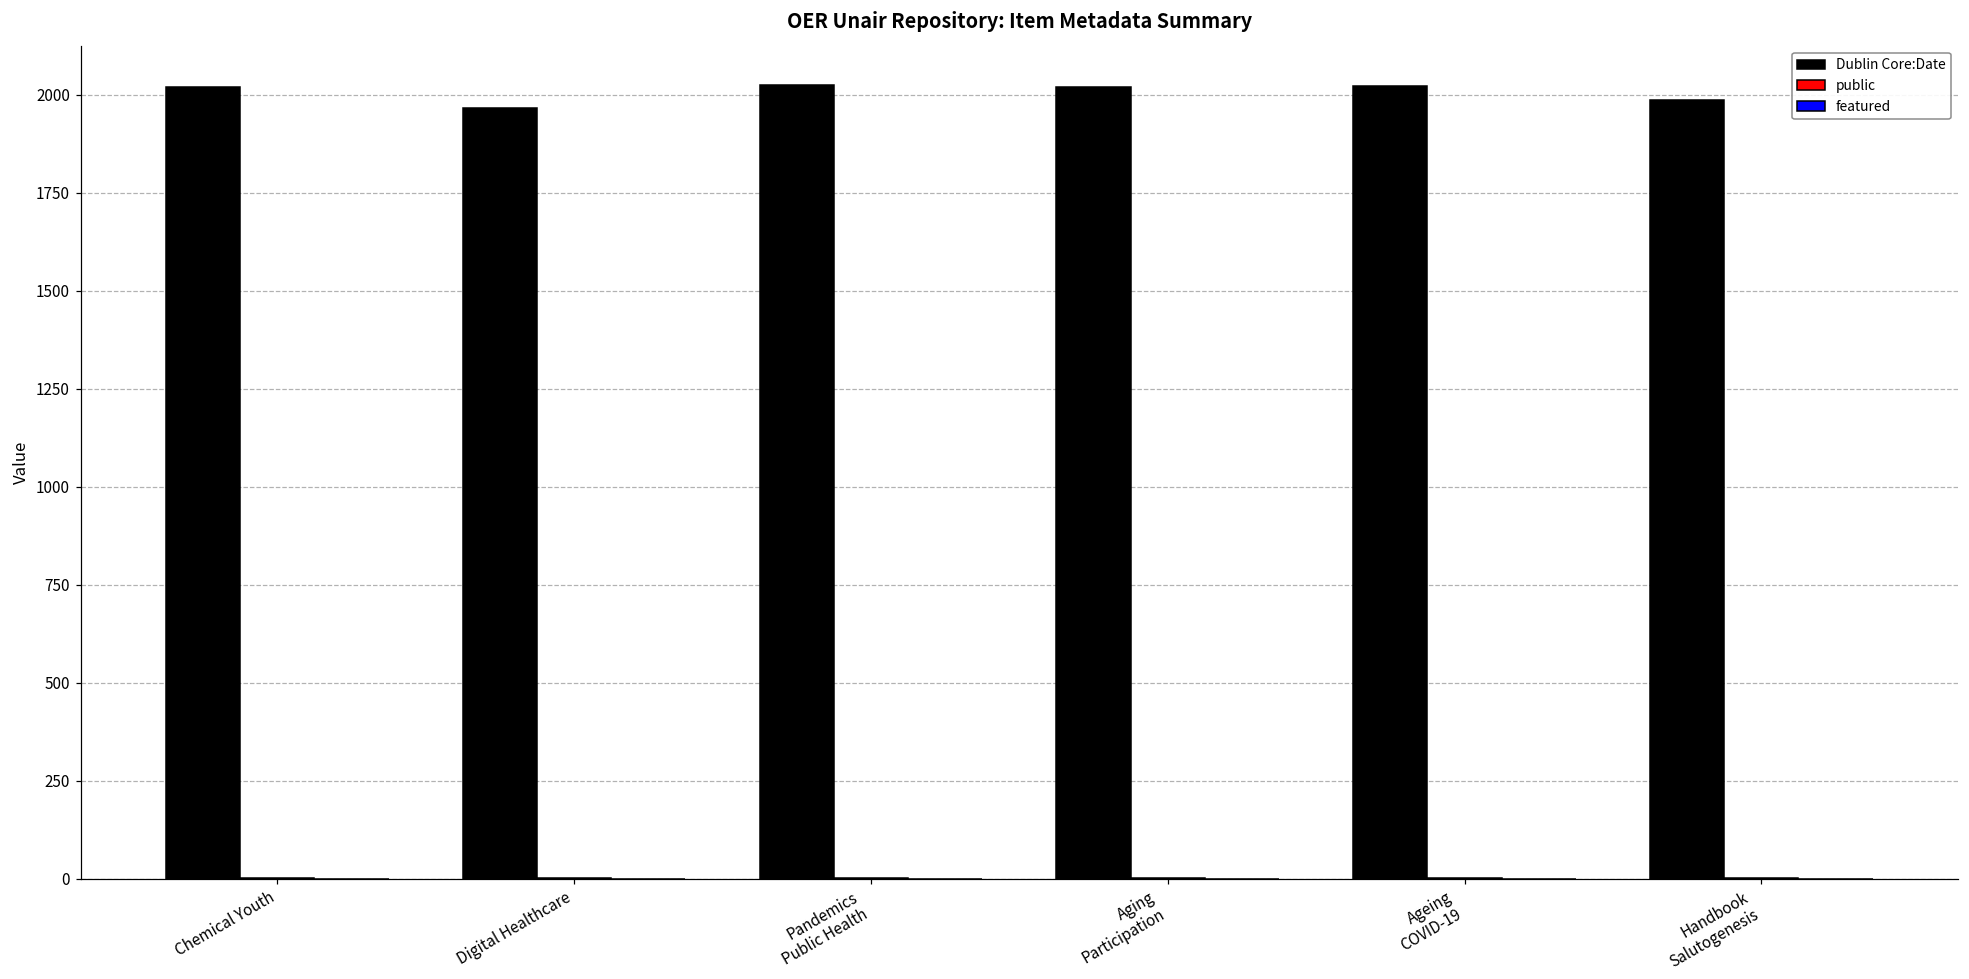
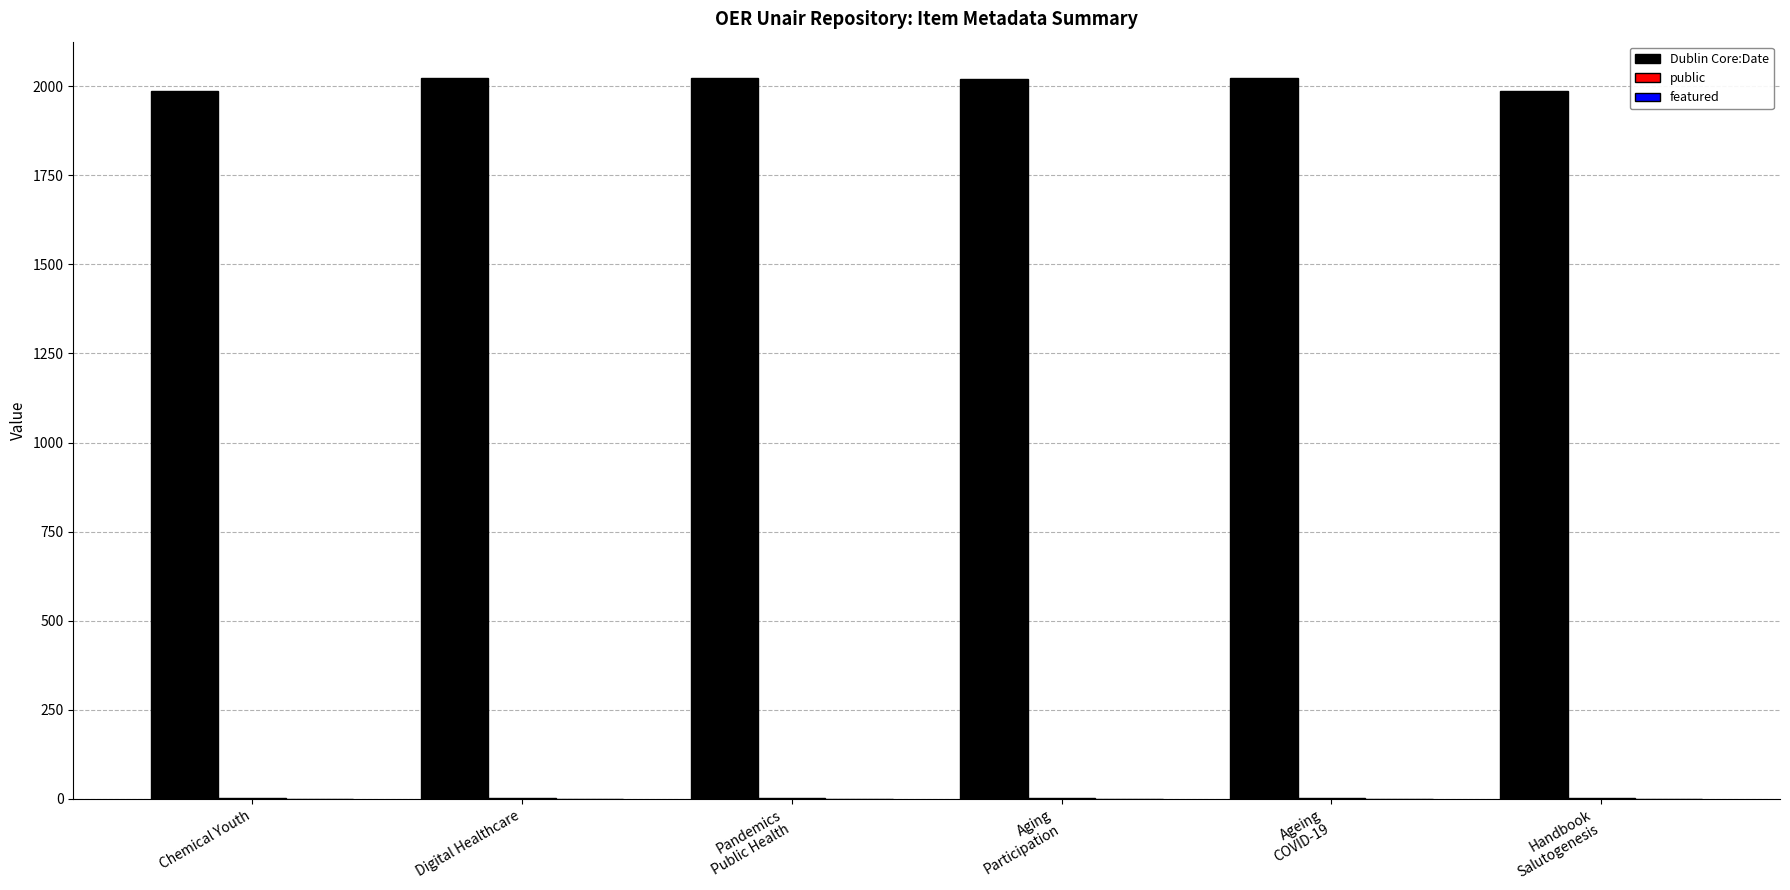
  {
    "Dublin Core:Date": {
-     "Chemical Youth": 2020,
-     "Digital Healthcare": 1970,
+     "Chemical Youth": 1990,
+     "Digital Healthcare": 2020,
      "Pandemics Public Health": 2020,
      "Aging Participation": 2020,
      "Ageing COVID-19": 2020,
      "Handbook Salutogenesis": 1990
    },
    "featured": {
      "Chemical Youth": 0,
      "Digital Healthcare": 0,
      "Pandemics Public Health": 0,
      "Aging Participation": 0,
      "Ageing COVID-19": 0,
      "Handbook Salutogenesis": 0
    }
  }
